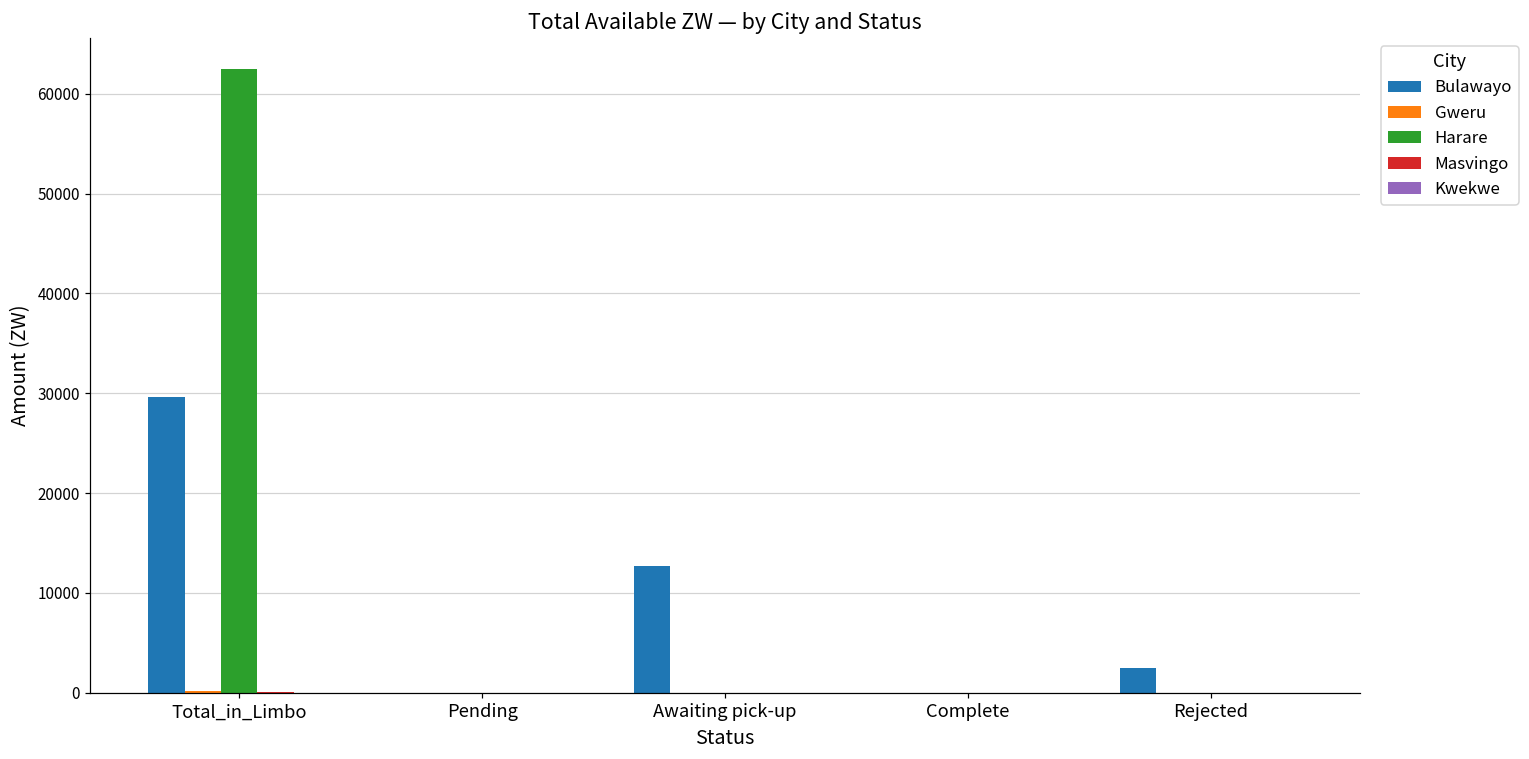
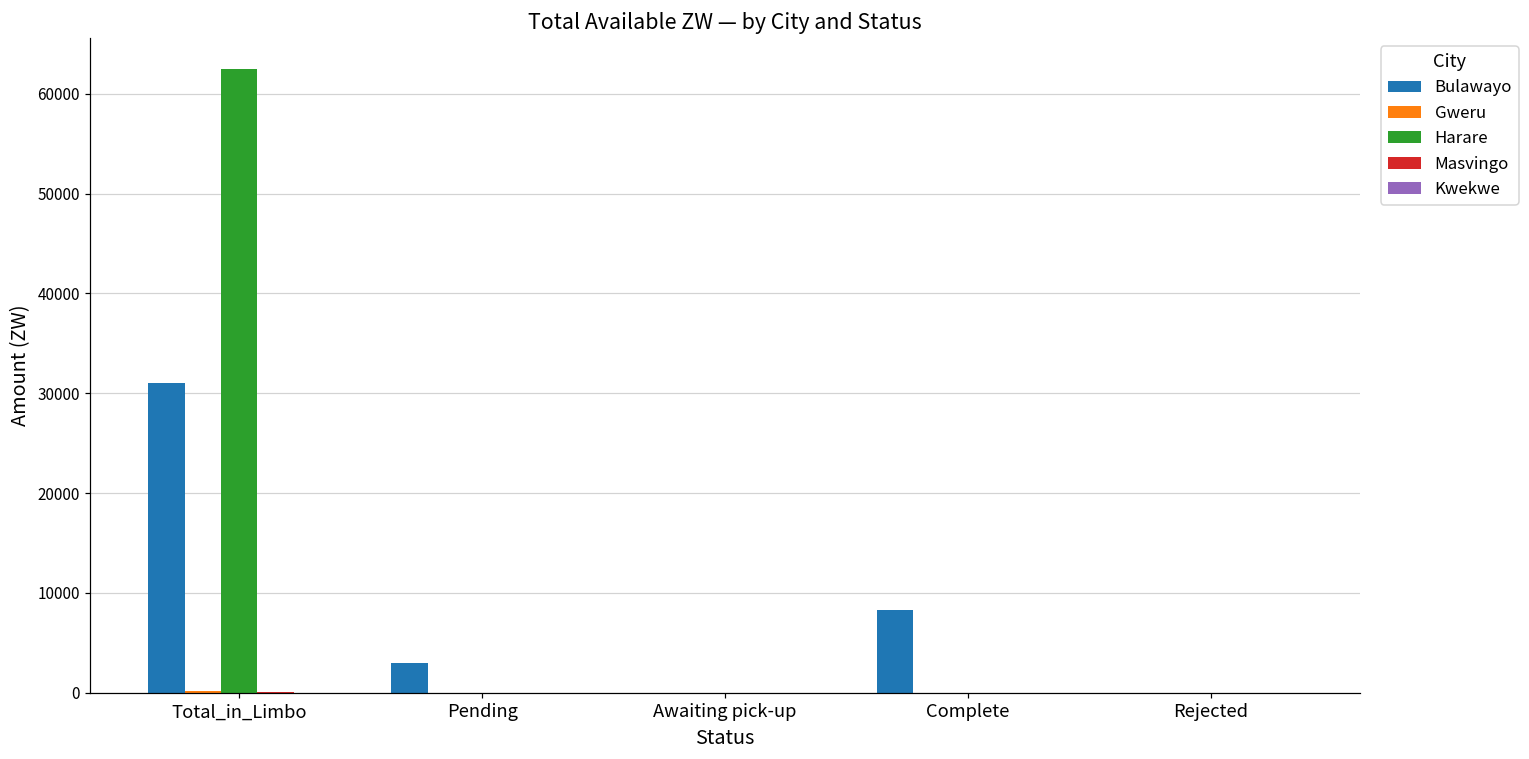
  {
    "Bulawayo": {
-     "Total_in_Limbo": 30000,
-     "Pending": 0,
-     "Awaiting pick-up": 13000,
-     "Complete": 0,
-     "Rejected": 3000
+     "Total_in_Limbo": 31000,
+     "Pending": 3000,
+     "Awaiting pick-up": 0,
+     "Complete": 8000,
+     "Rejected": 0
    },
    "Gweru": {
      "Pending": 0,
      "Awaiting pick-up": 0,
      "Complete": 0,
      "Rejected": 0
    },
    "Harare": {
      "Total_in_Limbo": 62000,
      "Pending": 0,
      "Awaiting pick-up": 0,
      "Complete": 0,
      "Rejected": 0
    },
    "Masvingo": {
      "Pending": 0,
      "Awaiting pick-up": 0,
      "Complete": 0,
      "Rejected": 0
    },
    "Kwekwe": {
      "Total_in_Limbo": 0,
      "Pending": 0,
      "Awaiting pick-up": 0,
      "Complete": 0,
      "Rejected": 0
    }
  }
